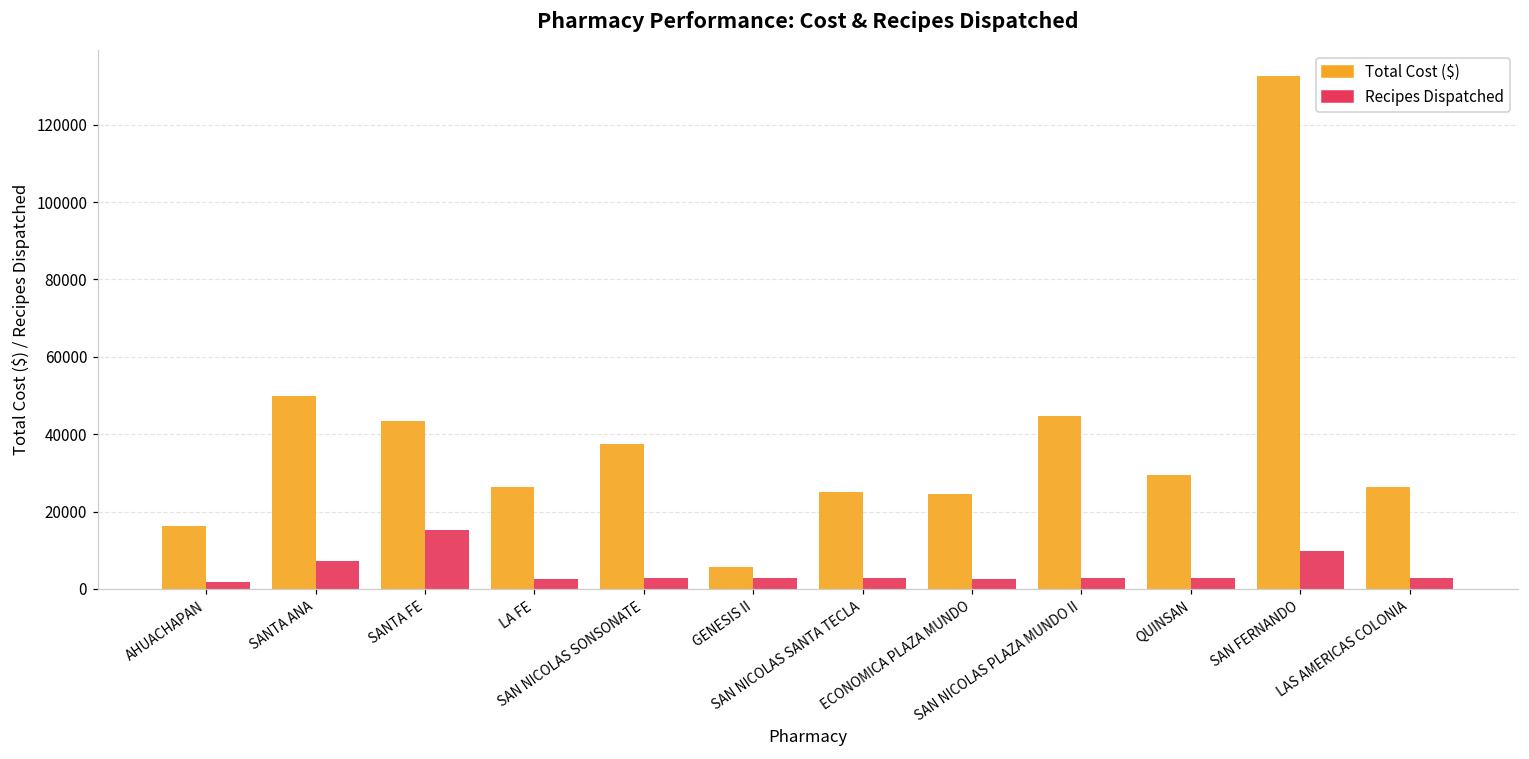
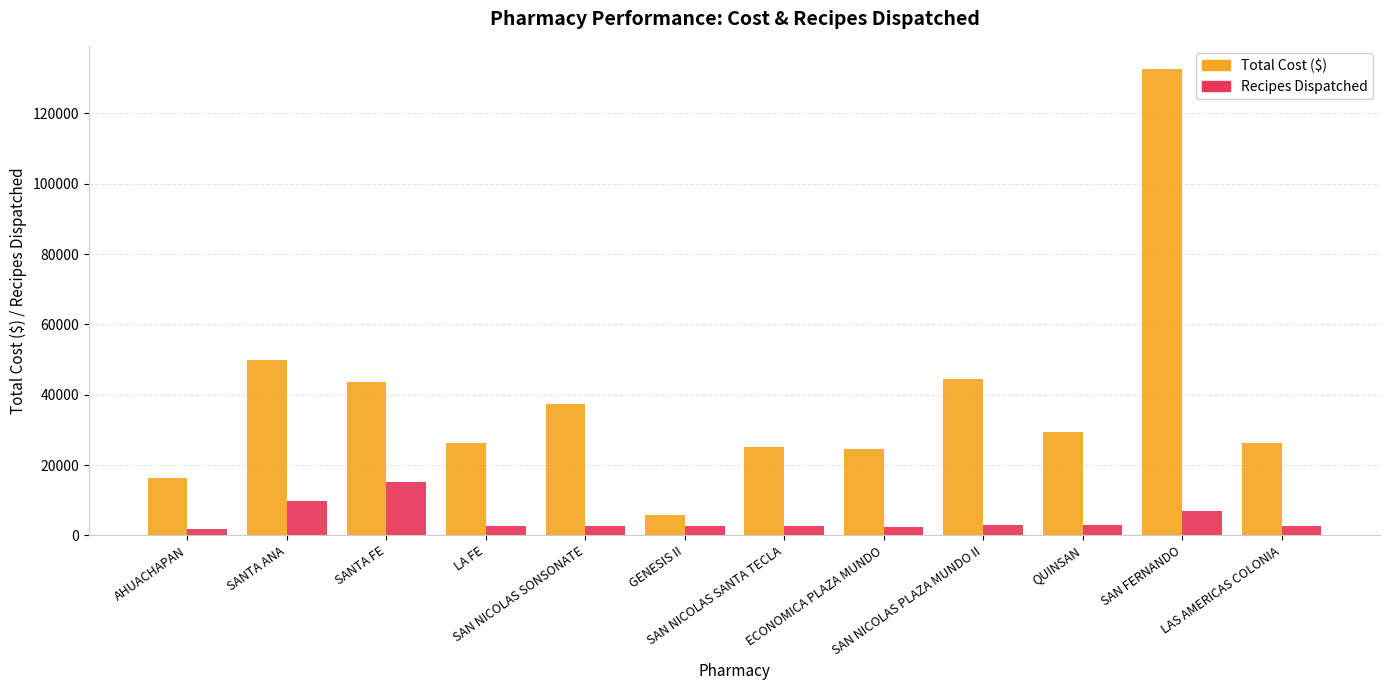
  {
    "Total Cost ($)": {
      "AHUACHAPAN": 16000,
      "SANTA ANA": 50000,
      "SANTA FE": 43000,
      "LA FE": 26000,
      "SAN NICOLAS SONSONATE": 37000,
      "GENESIS II": 6000,
      "SAN NICOLAS SANTA TECLA": 25000,
      "ECONOMICA PLAZA MUNDO": 25000,
      "SAN NICOLAS PLAZA MUNDO II": 45000,
      "QUINSAN": 29000,
      "SAN FERNANDO": 133000,
      "LAS AMERICAS COLONIA": 26000
    },
    "Recipes Dispatched": {
      "AHUACHAPAN": 2000,
-     "SANTA ANA": 7000,
+     "SANTA ANA": 10000,
      "SANTA FE": 15000,
      "LA FE": 3000,
      "SAN NICOLAS SONSONATE": 3000,
      "GENESIS II": 3000,
      "SAN NICOLAS SANTA TECLA": 3000,
      "ECONOMICA PLAZA MUNDO": 2000,
      "SAN NICOLAS PLAZA MUNDO II": 3000,
      "QUINSAN": 3000,
-     "SAN FERNANDO": 10000,
+     "SAN FERNANDO": 7000,
      "LAS AMERICAS COLONIA": 3000
    }
  }
